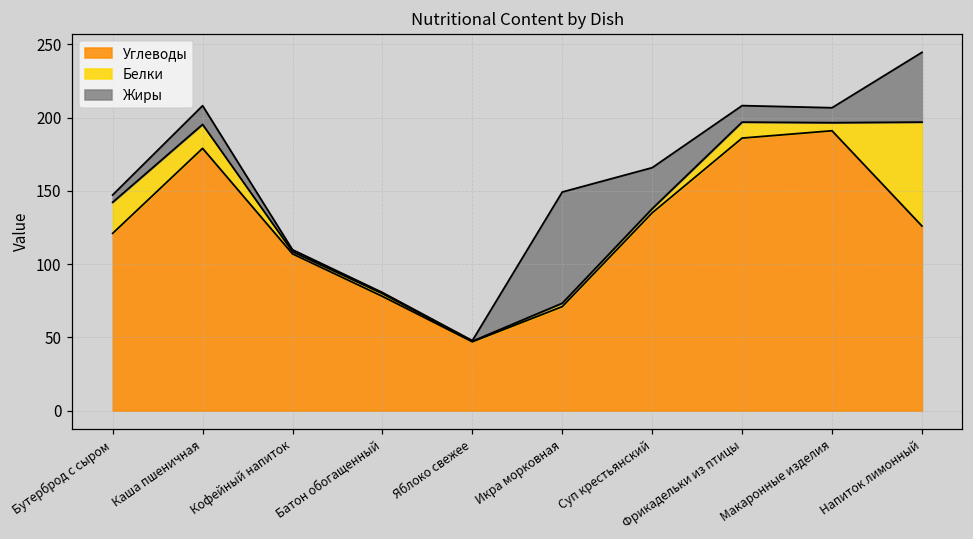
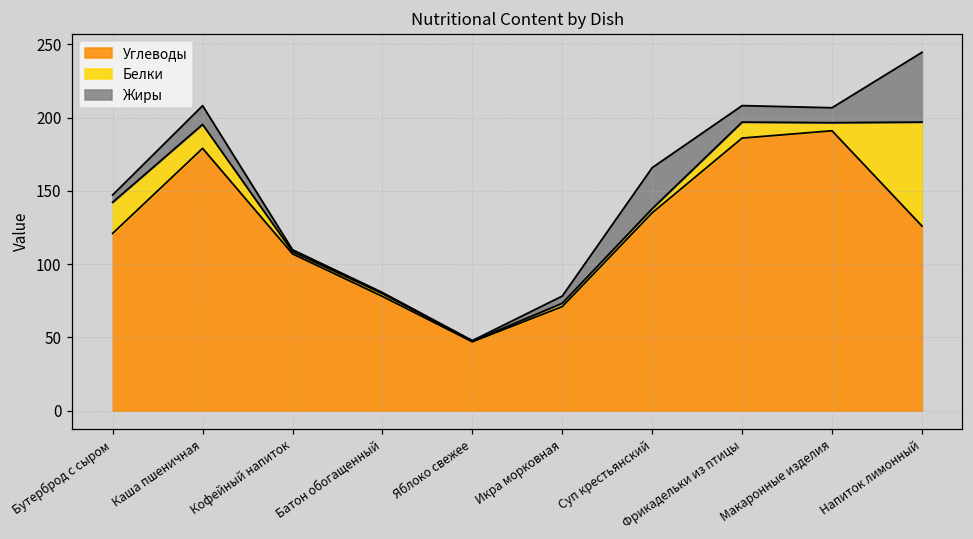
  {
    "Углеводы": {
      "Бутерброд с сыром": 121,
      "Каша пшеничная": 179,
      "Икра морковная": 71,
      "Суп крестьянский": 135,
      "Фрикадельки из птицы": 186,
      "Макаронные изделия": 191,
      "Напиток лимонный": 126
    },
    "Белки": {
      "Бутерброд с сыром": 21,
      "Каша пшеничная": 16,
      "Икра морковная": 2,
      "Суп крестьянский": 3,
      "Фрикадельки из птицы": 11,
      "Макаронные изделия": 6,
      "Напиток лимонный": 71
    },
    "Жиры": {
      "Бутерброд с сыром": 5,
      "Каша пшеничная": 13,
-     "Икра морковная": 76,
+     "Икра морковная": 5,
      "Суп крестьянский": 28,
      "Фрикадельки из птицы": 11,
      "Макаронные изделия": 10,
      "Напиток лимонный": 48
    }
  }
